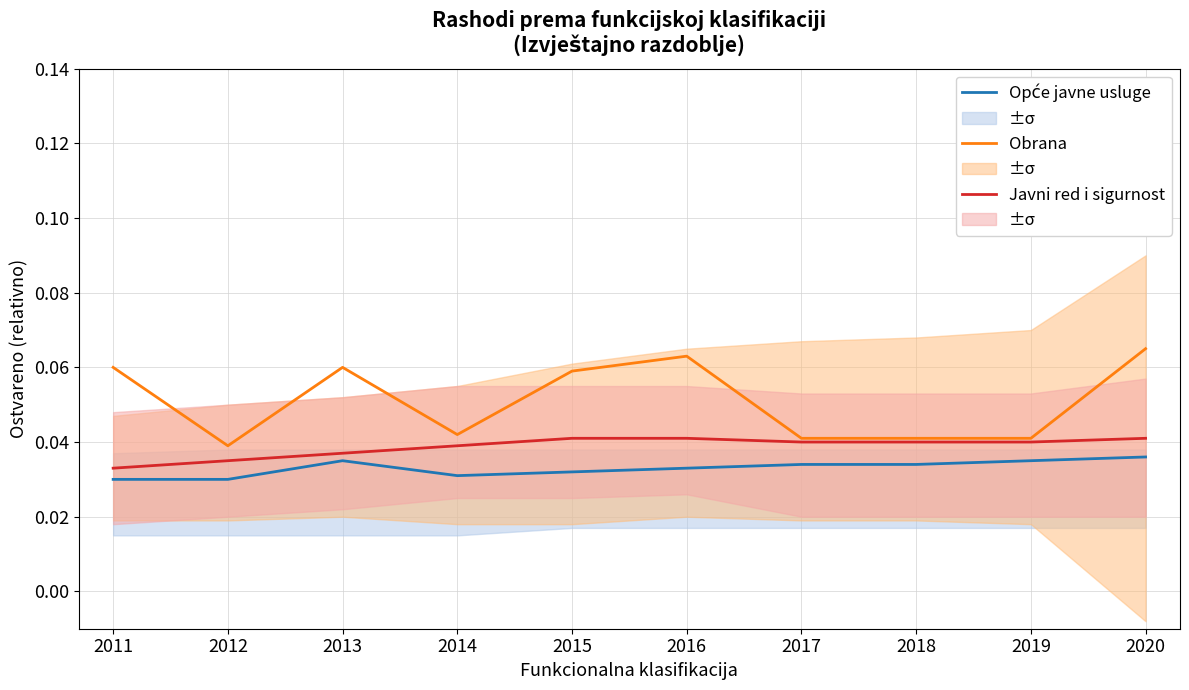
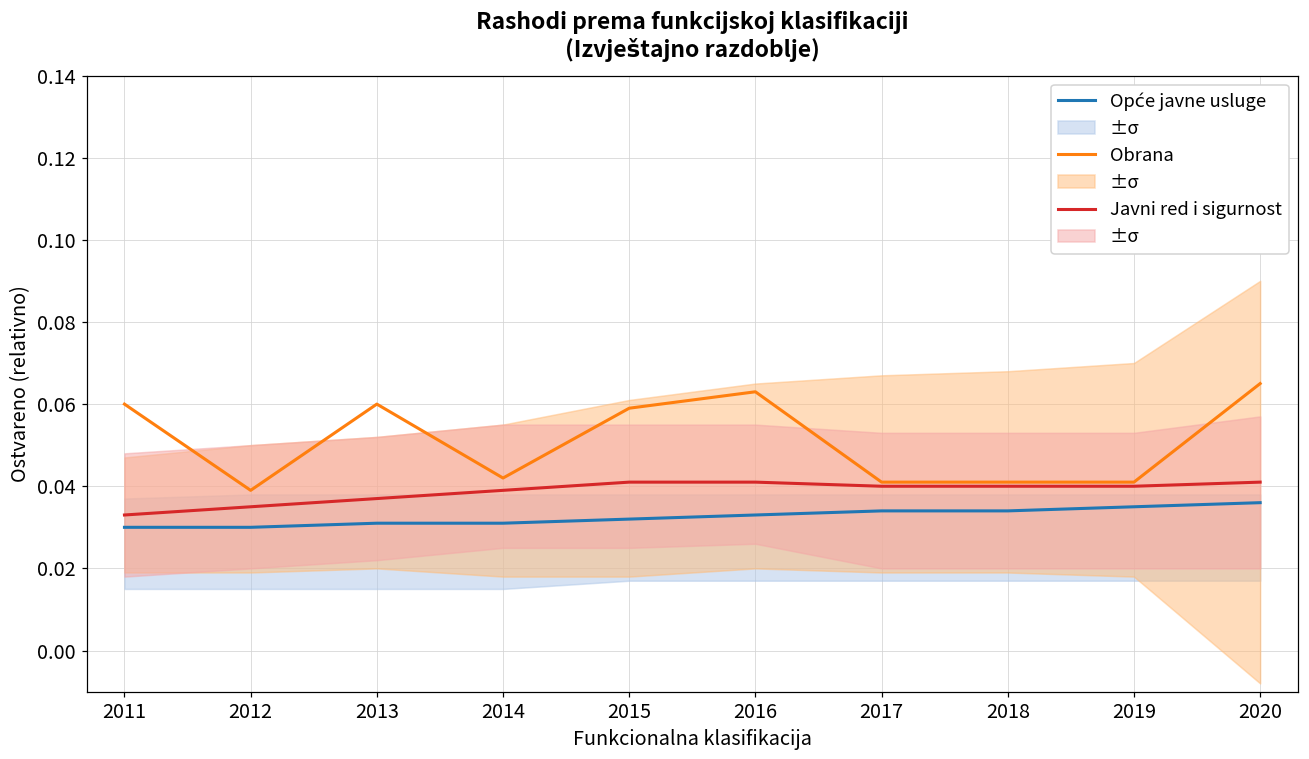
  {
    "Opće javne usluge": {
      "2011": 0.030,
      "2012": 0.030,
-     "2013": 0.035,
+     "2013": 0.031,
      "2014": 0.031,
      "2015": 0.032,
      "2016": 0.033,
      "2017": 0.034,
      "2018": 0.034,
      "2019": 0.035,
      "2020": 0.036
    },
    "Obrana": {
      "2011": 0.060,
      "2012": 0.039,
      "2013": 0.060,
      "2014": 0.042,
      "2015": 0.059,
      "2016": 0.063,
      "2017": 0.041,
      "2018": 0.041,
      "2019": 0.041,
      "2020": 0.065
    },
    "Javni red i sigurnost": {
      "2011": 0.033,
      "2012": 0.035,
      "2013": 0.037,
      "2014": 0.039,
      "2015": 0.041,
      "2016": 0.041,
      "2017": 0.040,
      "2018": 0.040,
      "2019": 0.040,
      "2020": 0.041
    }
  }
